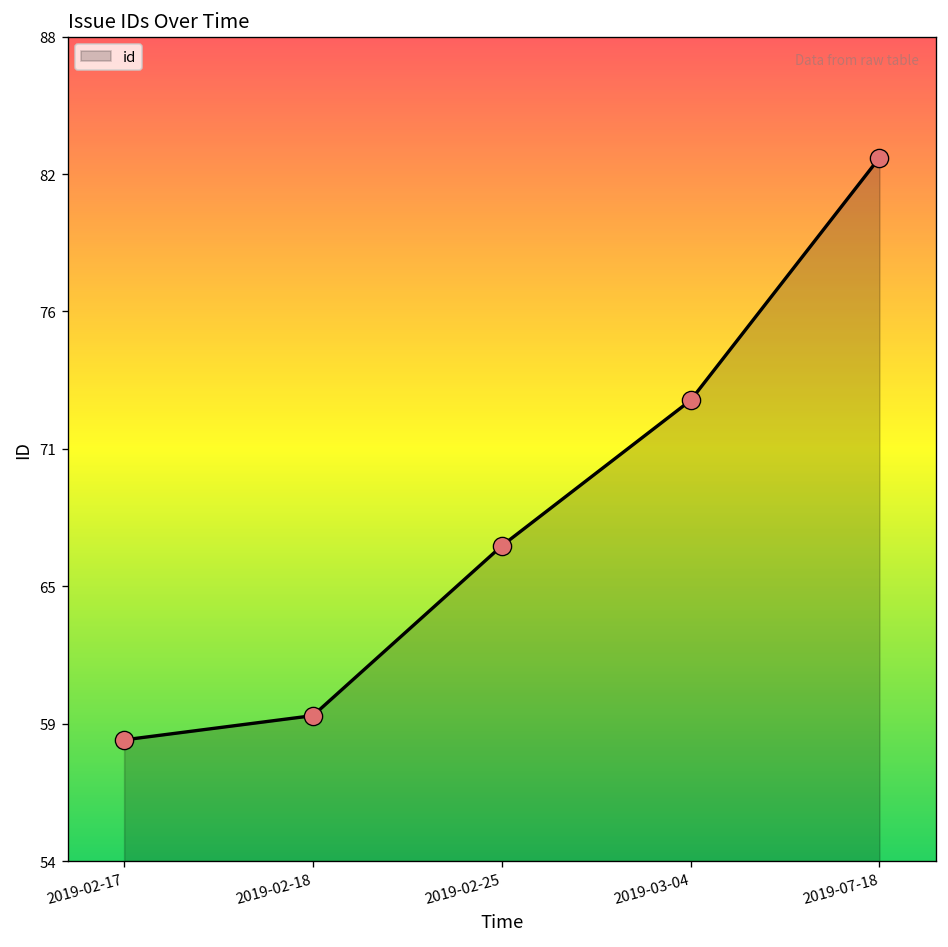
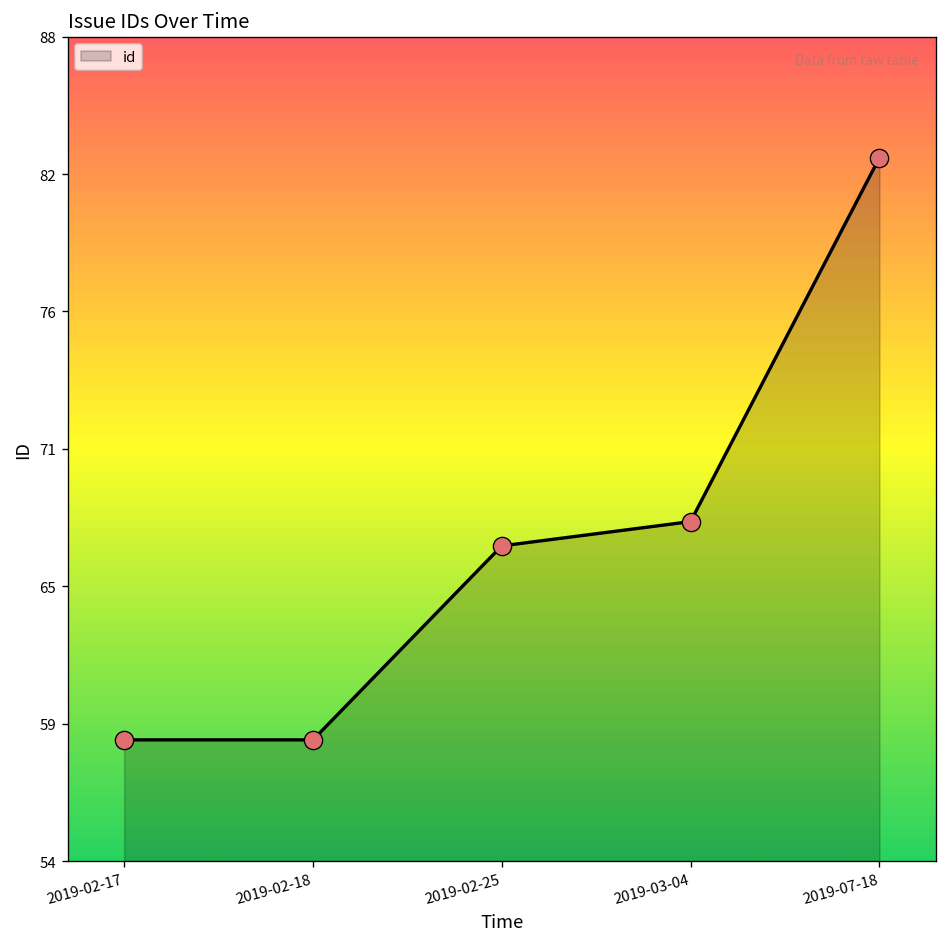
  {
    "2019-02-17": 59,
-   "2019-02-18": 60,
+   "2019-02-18": 59,
    "2019-02-25": 67,
-   "2019-03-04": 73,
+   "2019-03-04": 68,
    "2019-07-18": 83
  }
